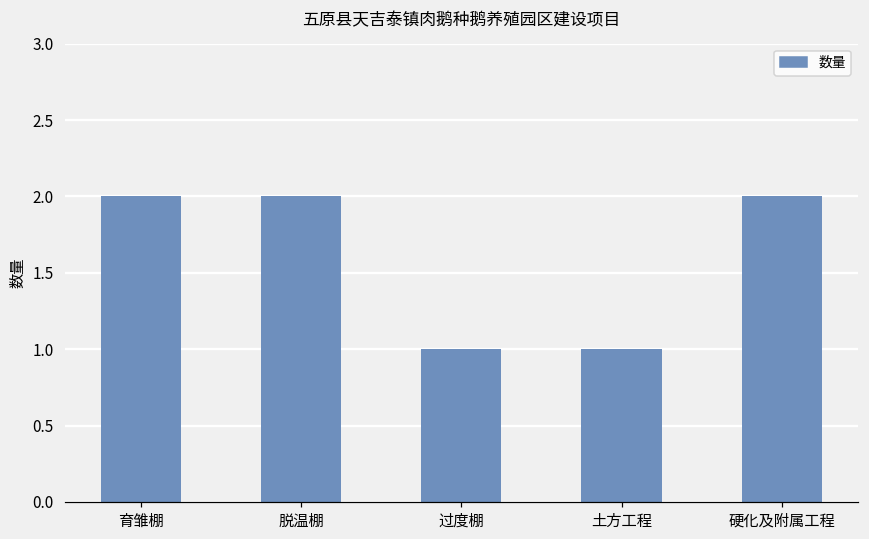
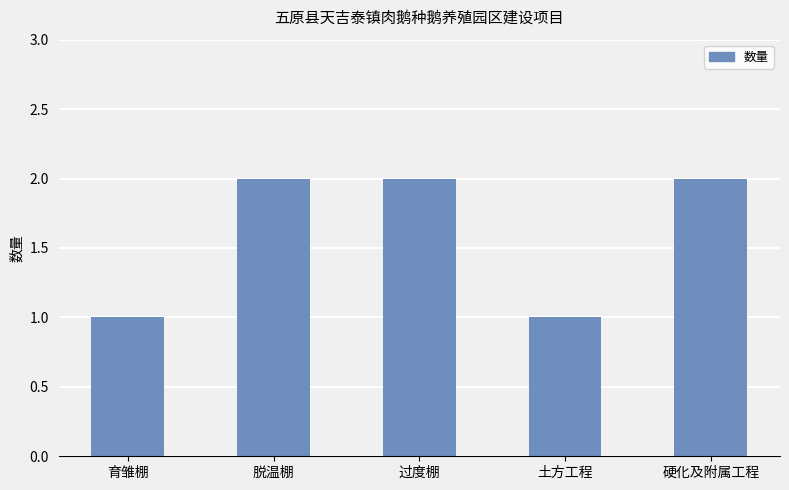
  {
-   "育雏棚": 2,
+   "育雏棚": 1,
    "脱温棚": 2,
-   "过度棚": 1,
+   "过度棚": 2,
    "土方工程": 1,
    "硬化及附属工程": 2
  }
